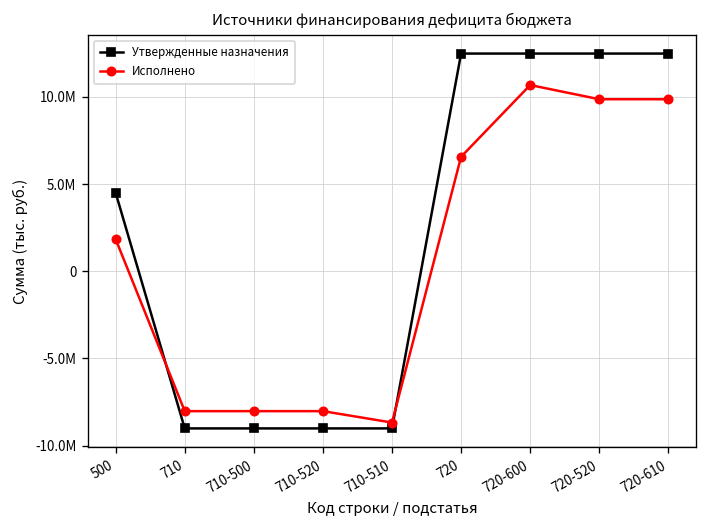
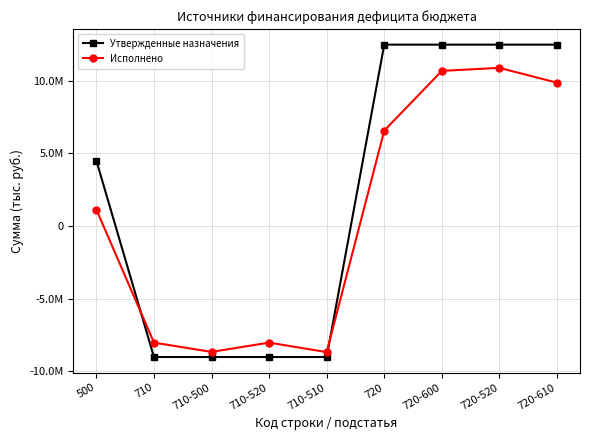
  {
    "Утвержденные назначения": {
      "500": 4500000,
      "710": -9000000,
      "710-500": -9000000,
      "710-520": -9000000,
      "710-510": -9000000,
      "720": 12500000,
      "720-600": 12500000,
      "720-520": 12500000,
      "720-610": 12500000
    },
    "Исполнено": {
-     "500": 1800000,
+     "500": 1100000,
      "710": -8000000,
-     "710-500": -8000000,
+     "710-500": -8700000,
      "710-520": -8000000,
      "710-510": -8700000,
      "720": 6600000,
      "720-600": 10700000,
-     "720-520": 9900000,
+     "720-520": 10900000,
      "720-610": 9900000
    }
  }
